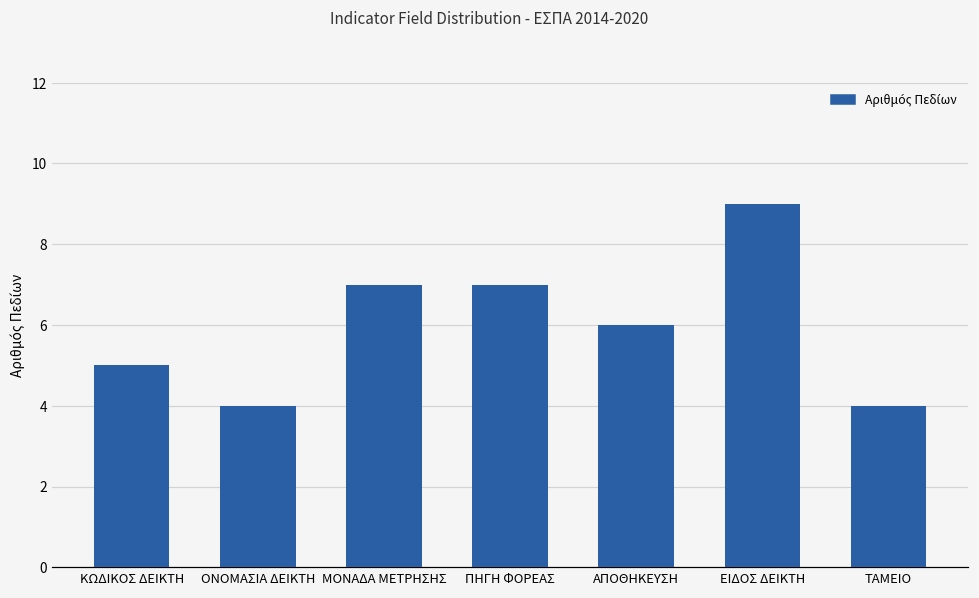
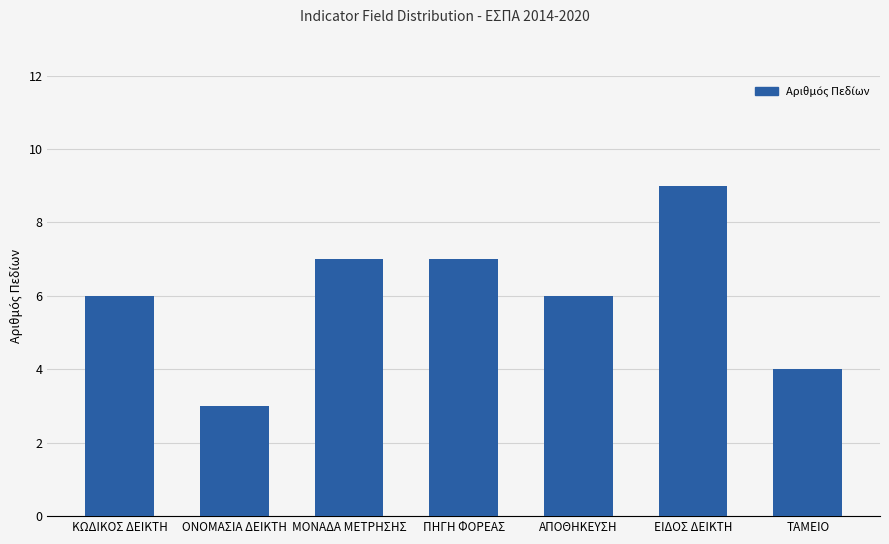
  {
-   "ΚΩΔΙΚΟΣ ΔΕΙΚΤΗ": 5,
-   "ΟΝΟΜΑΣΙΑ ΔΕΙΚΤΗ": 4,
+   "ΚΩΔΙΚΟΣ ΔΕΙΚΤΗ": 6,
+   "ΟΝΟΜΑΣΙΑ ΔΕΙΚΤΗ": 3,
    "ΜΟΝΑΔΑ ΜΕΤΡΗΣΗΣ": 7,
    "ΠΗΓΗ ΦΟΡΕΑΣ": 7,
    "ΑΠΟΘΗΚΕΥΣΗ": 6,
    "ΕΙΔΟΣ ΔΕΙΚΤΗ": 9,
    "ΤΑΜΕΙΟ": 4
  }
